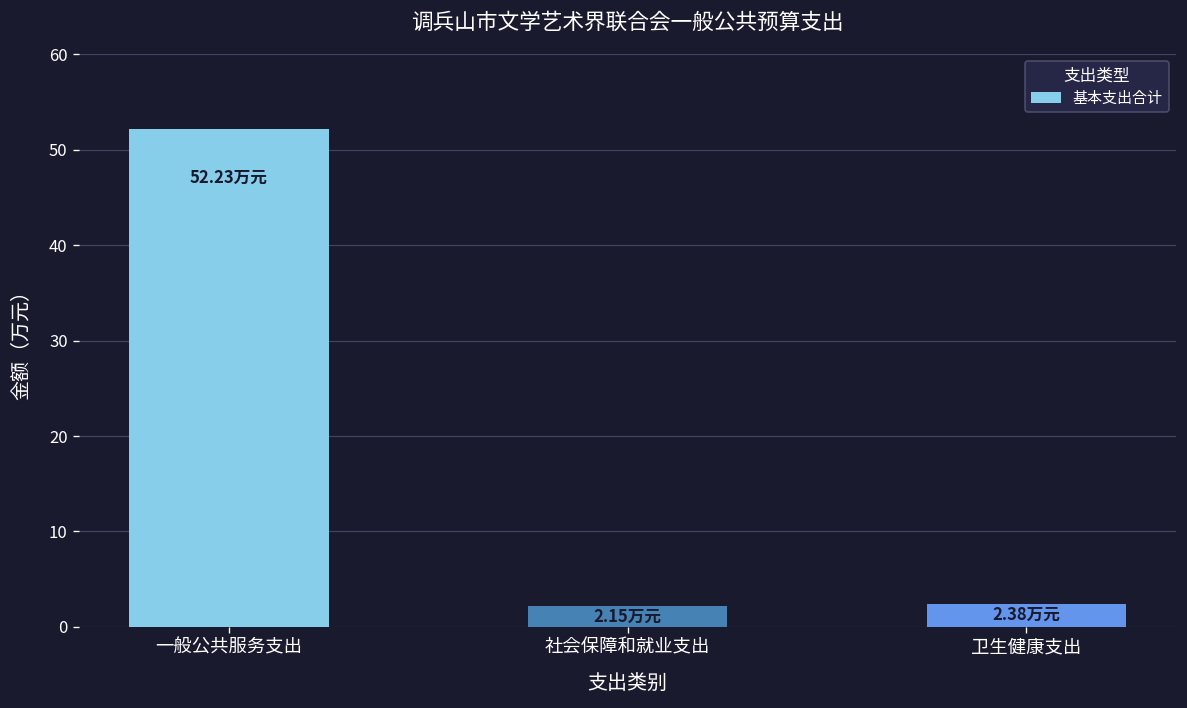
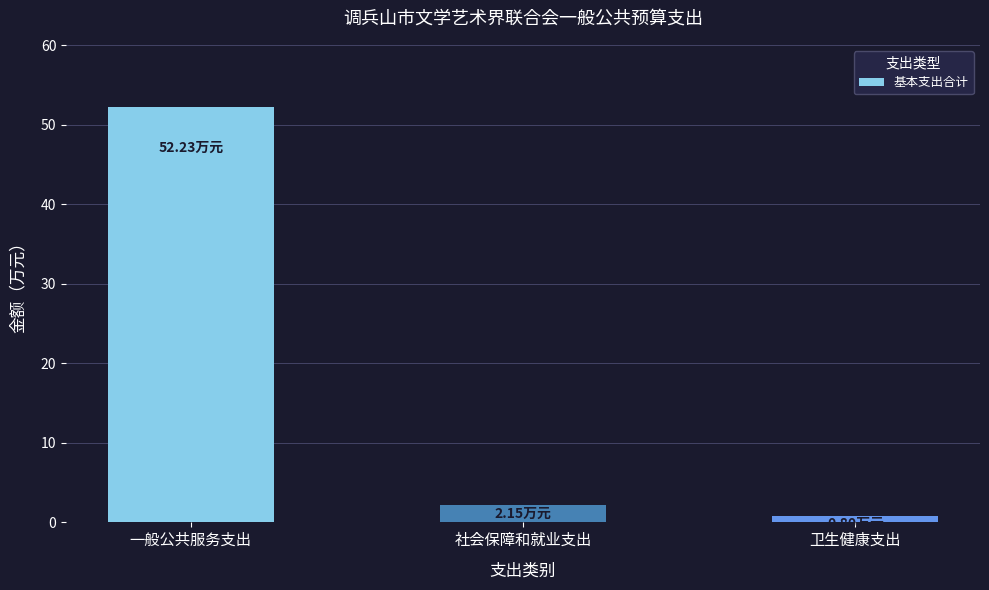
  {
-   "卫生健康支出": 2
+   "卫生健康支出": 1
  }
